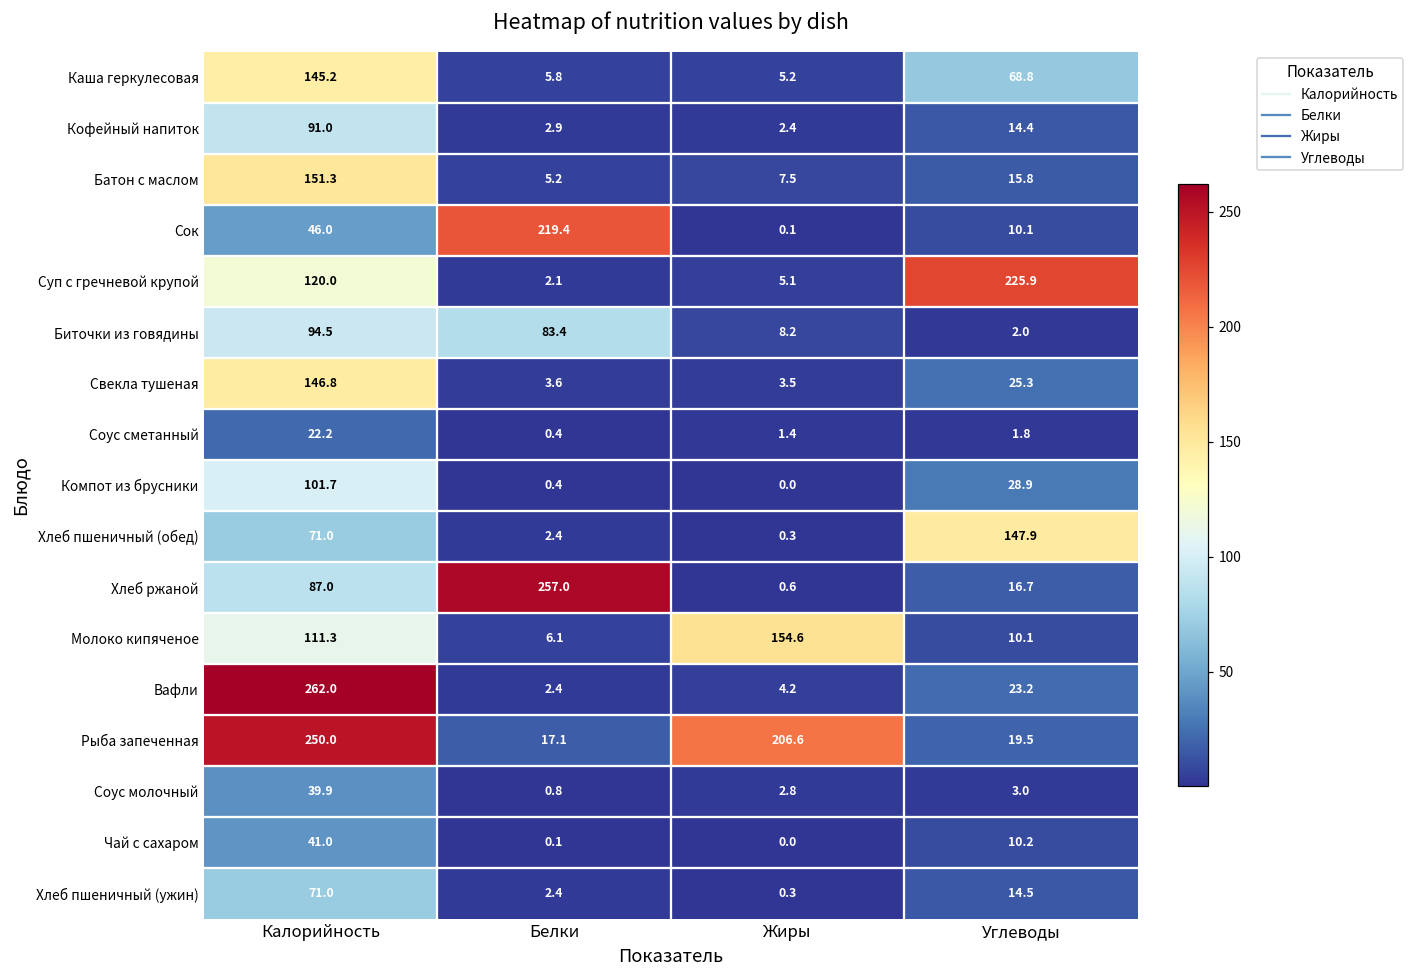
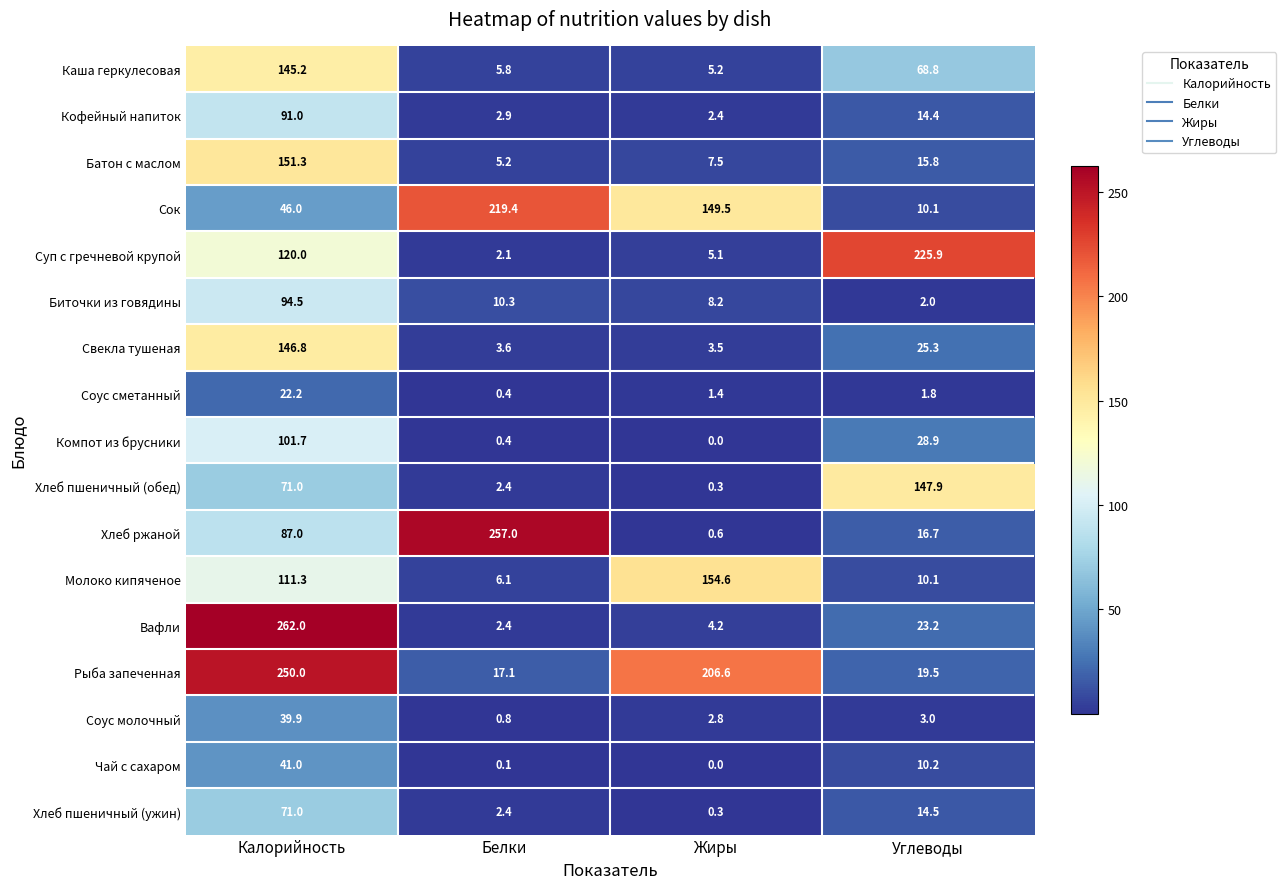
  {
    "Каша геркулесовая": {
      "Калорийность": 145.2,
      "Белки": 5.8,
      "Жиры": 5.2,
      "Углеводы": 68.8
    },
    "Кофейный напиток": {
      "Калорийность": 91.0,
      "Белки": 2.9,
      "Жиры": 2.4,
      "Углеводы": 14.4
    },
    "Батон с маслом": {
      "Калорийность": 151.3,
      "Белки": 5.2,
      "Жиры": 7.5,
      "Углеводы": 15.8
    },
    "Сок": {
      "Калорийность": 46.0,
      "Белки": 219.4,
-     "Жиры": 0.1,
+     "Жиры": 149.5,
      "Углеводы": 10.1
    },
    "Суп с гречневой крупой": {
      "Калорийность": 120.0,
      "Белки": 2.1,
      "Жиры": 5.1,
      "Углеводы": 225.9
    },
    "Биточки из говядины": {
      "Калорийность": 94.5,
-     "Белки": 83.4,
+     "Белки": 10.3,
      "Жиры": 8.2,
      "Углеводы": 2.0
    },
    "Свекла тушеная": {
      "Калорийность": 146.8,
      "Белки": 3.6,
      "Жиры": 3.5,
      "Углеводы": 25.3
    },
    "Соус сметанный": {
      "Калорийность": 22.2,
      "Белки": 0.4,
      "Жиры": 1.4,
      "Углеводы": 1.8
    },
    "Компот из брусники": {
      "Калорийность": 101.7,
      "Белки": 0.4,
      "Жиры": 0.0,
      "Углеводы": 28.9
    },
    "Хлеб пшеничный (обед)": {
      "Калорийность": 71.0,
      "Белки": 2.4,
      "Жиры": 0.3,
      "Углеводы": 147.9
    },
    "Хлеб ржаной": {
      "Калорийность": 87.0,
      "Белки": 257.0,
      "Жиры": 0.6,
      "Углеводы": 16.7
    },
    "Молоко кипяченое": {
      "Калорийность": 111.3,
      "Белки": 6.1,
      "Жиры": 154.6,
      "Углеводы": 10.1
    },
    "Вафли": {
      "Калорийность": 262.0,
      "Белки": 2.4,
      "Жиры": 4.2,
      "Углеводы": 23.2
    },
    "Рыба запеченная": {
      "Калорийность": 250.0,
      "Белки": 17.1,
      "Жиры": 206.6,
      "Углеводы": 19.5
    },
    "Соус молочный": {
      "Калорийность": 39.9,
      "Белки": 0.8,
      "Жиры": 2.8,
      "Углеводы": 3.0
    },
    "Чай с сахаром": {
      "Калорийность": 41.0,
      "Белки": 0.1,
      "Жиры": 0.0,
      "Углеводы": 10.2
    },
    "Хлеб пшеничный (ужин)": {
      "Калорийность": 71.0,
      "Белки": 2.4,
      "Жиры": 0.3,
      "Углеводы": 14.5
    }
  }
